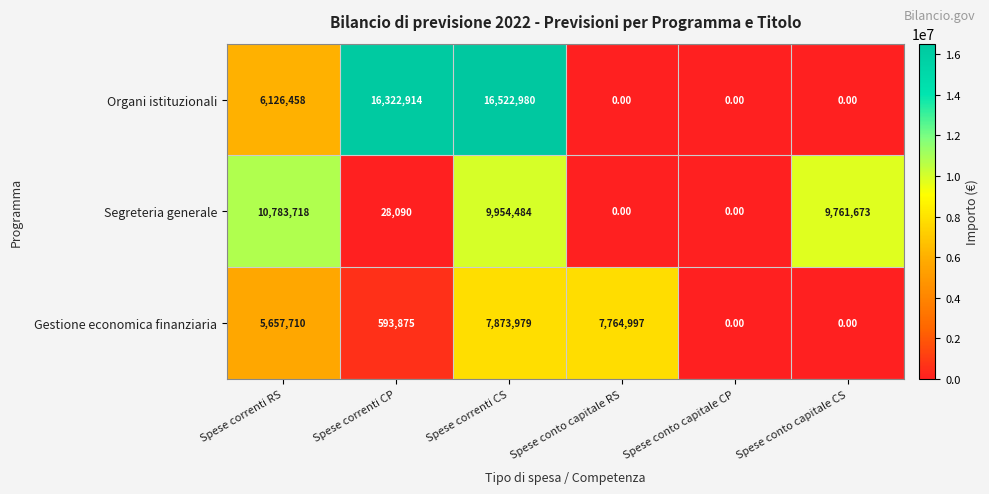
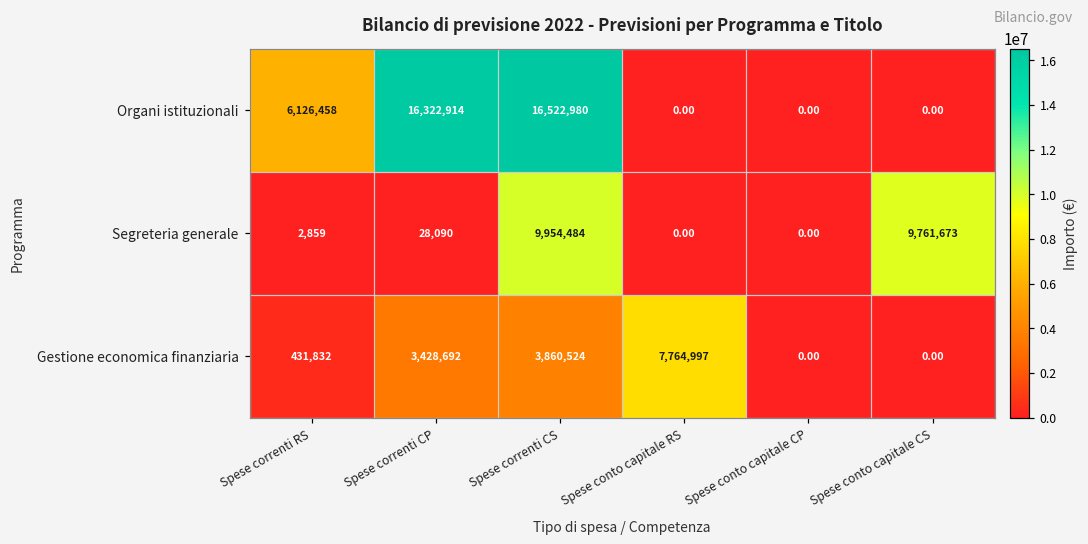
  {
    "Organi istituzionali": {
      "Spese correnti RS": "6,126,458",
      "Spese correnti CP": "16,322,914",
      "Spese correnti CS": "16,522,980",
      "Spese conto capitale RS": "0.00",
      "Spese conto capitale CP": "0.00",
      "Spese conto capitale CS": "0.00"
    },
    "Segreteria generale": {
-     "Spese correnti RS": "10,783,718",
+     "Spese correnti RS": "2,859",
      "Spese correnti CP": "28,090",
      "Spese correnti CS": "9,954,484",
      "Spese conto capitale RS": "0.00",
      "Spese conto capitale CP": "0.00",
      "Spese conto capitale CS": "9,761,673"
    },
    "Gestione economica finanziaria": {
-     "Spese correnti RS": "5,657,710",
-     "Spese correnti CP": "593,875",
-     "Spese correnti CS": "7,873,979",
+     "Spese correnti RS": "431,832",
+     "Spese correnti CP": "3,428,692",
+     "Spese correnti CS": "3,860,524",
      "Spese conto capitale RS": "7,764,997",
      "Spese conto capitale CP": "0.00",
      "Spese conto capitale CS": "0.00"
    }
  }
